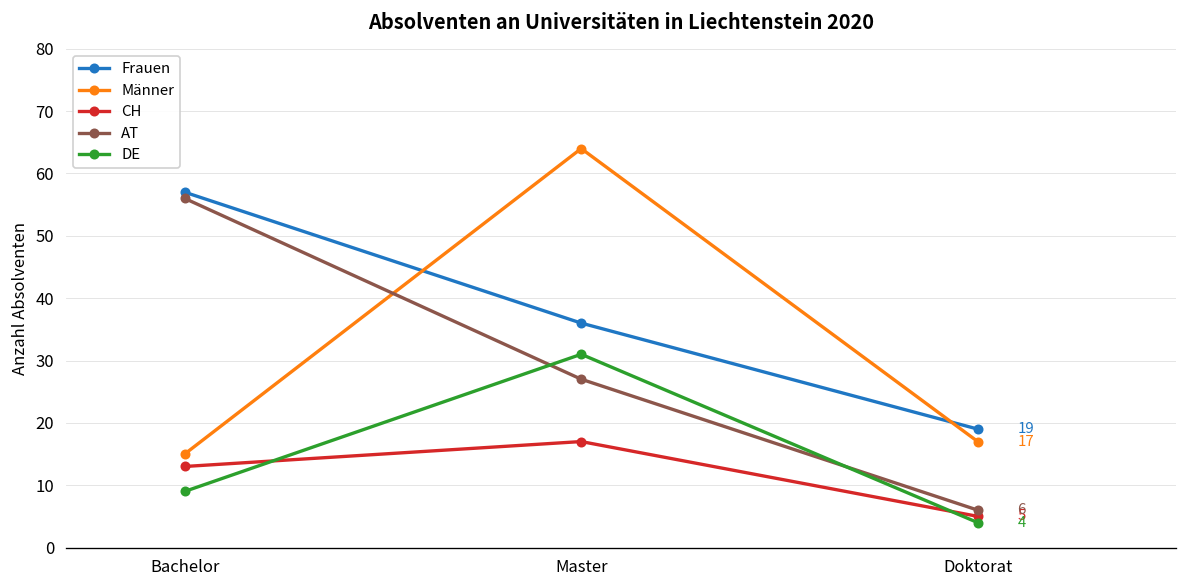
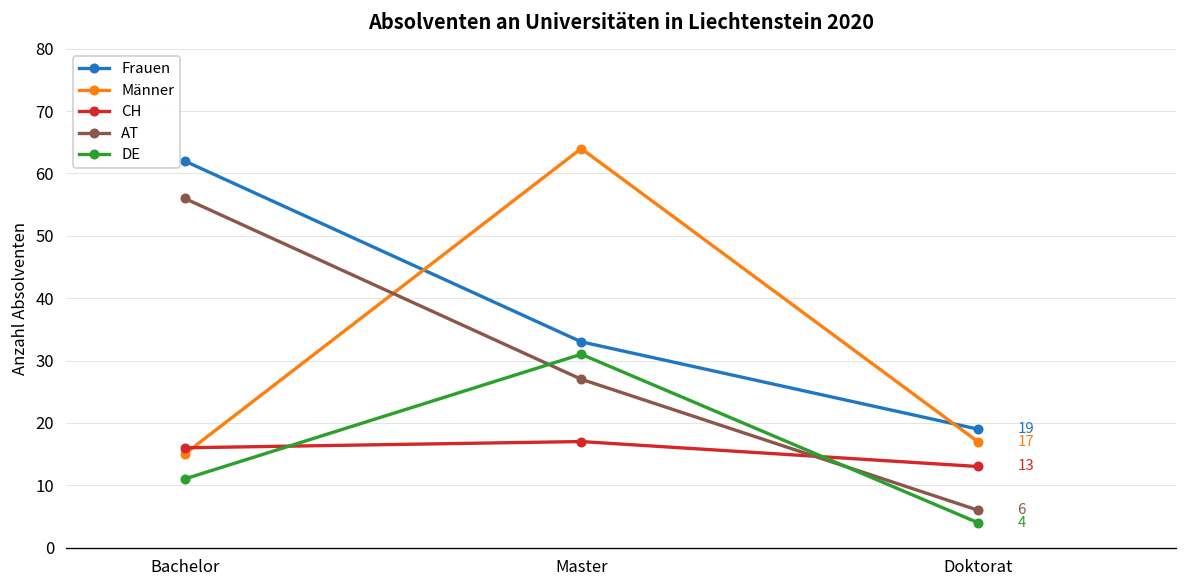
  {
    "Frauen": {
-     "Bachelor": 57,
-     "Master": 36
+     "Bachelor": 62,
+     "Master": 33
    },
    "Männer": {
      "Bachelor": 15,
      "Master": 64
    },
    "CH": {
-     "Bachelor": 13,
-     "Doktorat": 5
+     "Bachelor": 16,
+     "Doktorat": 13
    },
    "AT": {
      "Bachelor": 56,
      "Master": 27
    },
    "DE": {
-     "Bachelor": 9,
+     "Bachelor": 11,
      "Master": 31
    }
  }
